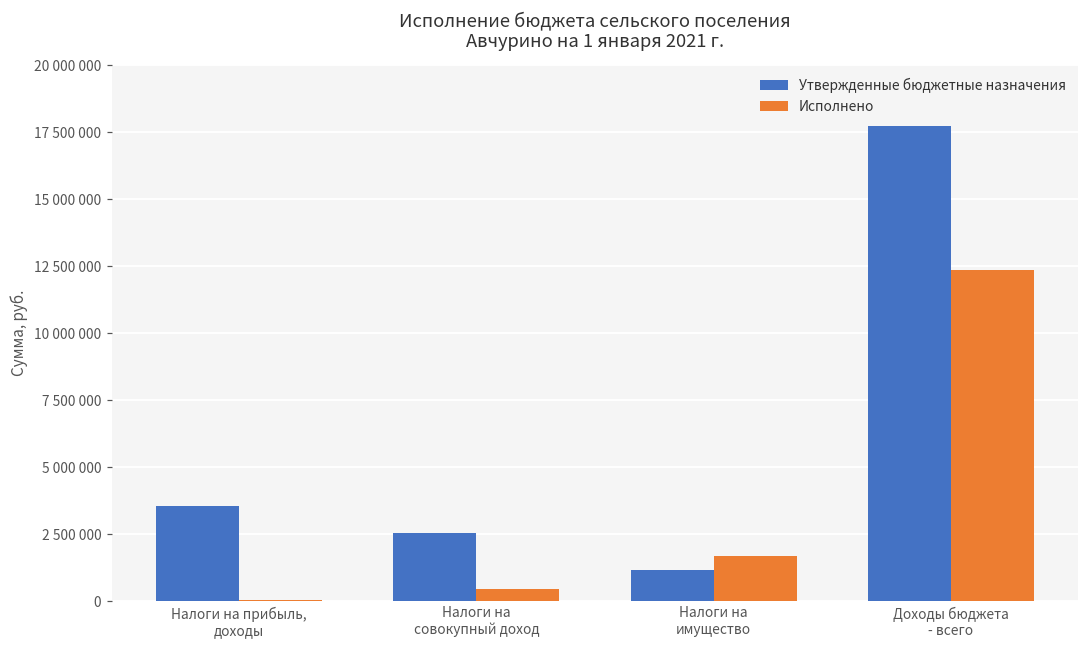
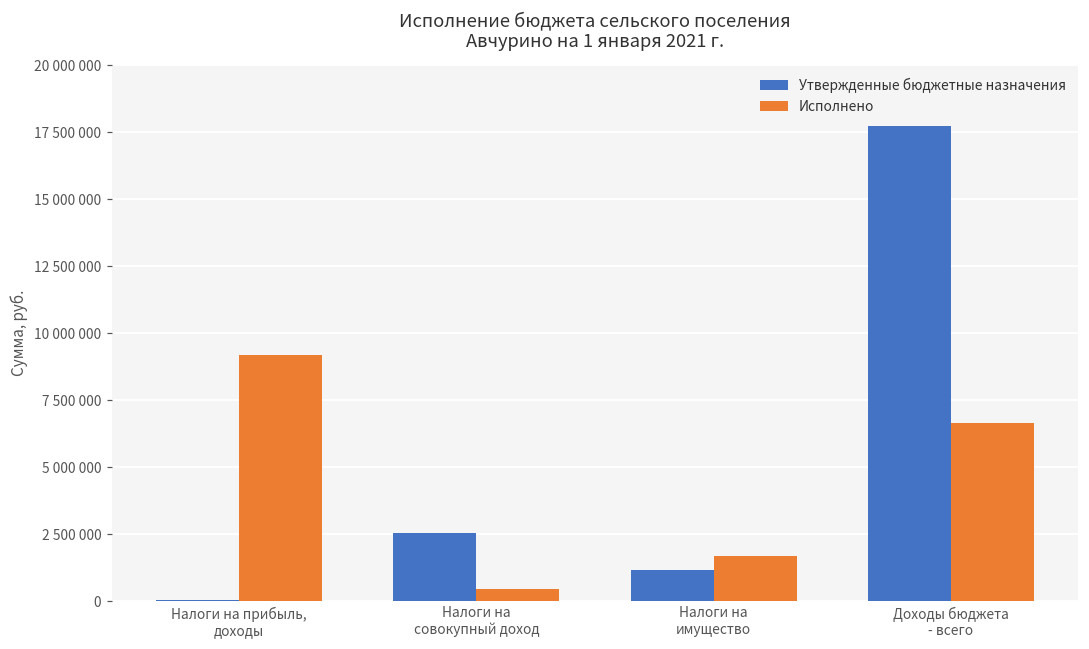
  {
    "Утвержденные бюджетные назначения": {
-     "Налоги на прибыль, доходы": 3500000,
+     "Налоги на прибыль, доходы": 0,
      "Налоги на совокупный доход": 2500000,
      "Налоги на имущество": 1200000,
      "Доходы бюджета - всего": 17700000
    },
    "Исполнено": {
-     "Налоги на прибыль, доходы": 0,
+     "Налоги на прибыль, доходы": 9200000,
      "Налоги на совокупный доход": 400000,
      "Налоги на имущество": 1700000,
-     "Доходы бюджета - всего": 12400000
+     "Доходы бюджета - всего": 6700000
    }
  }
